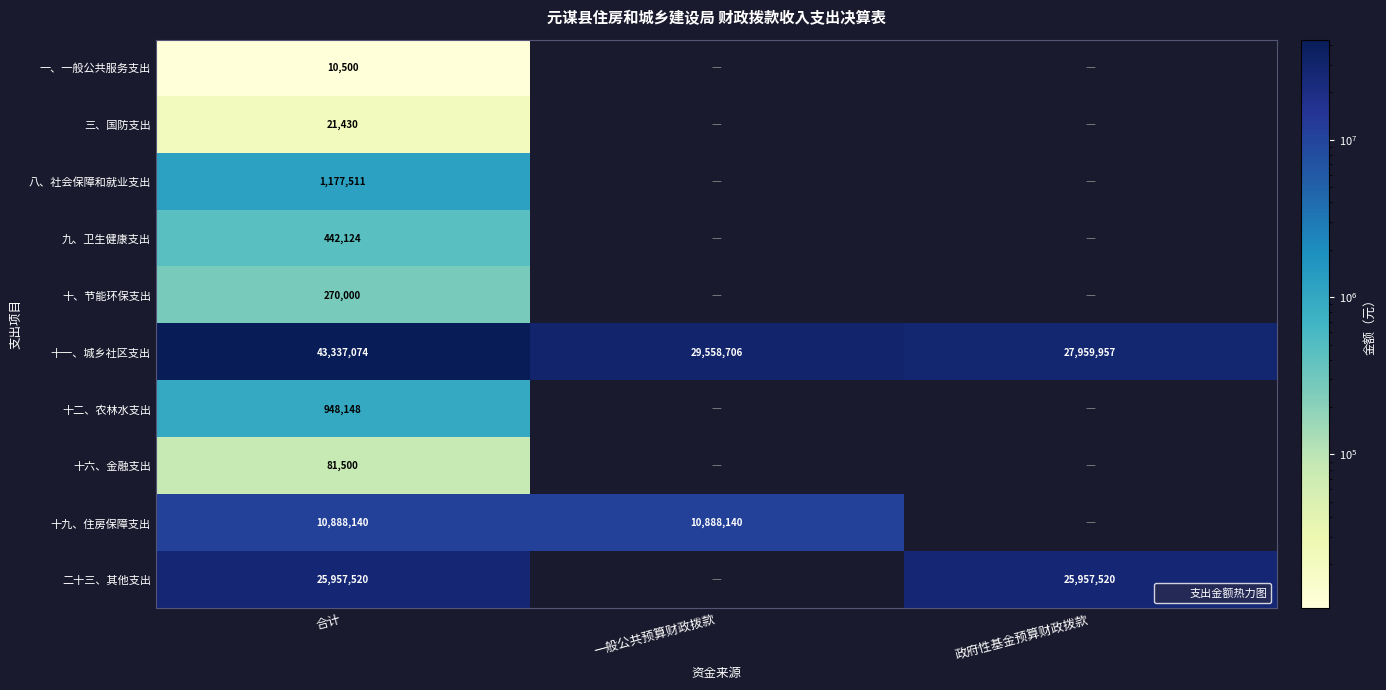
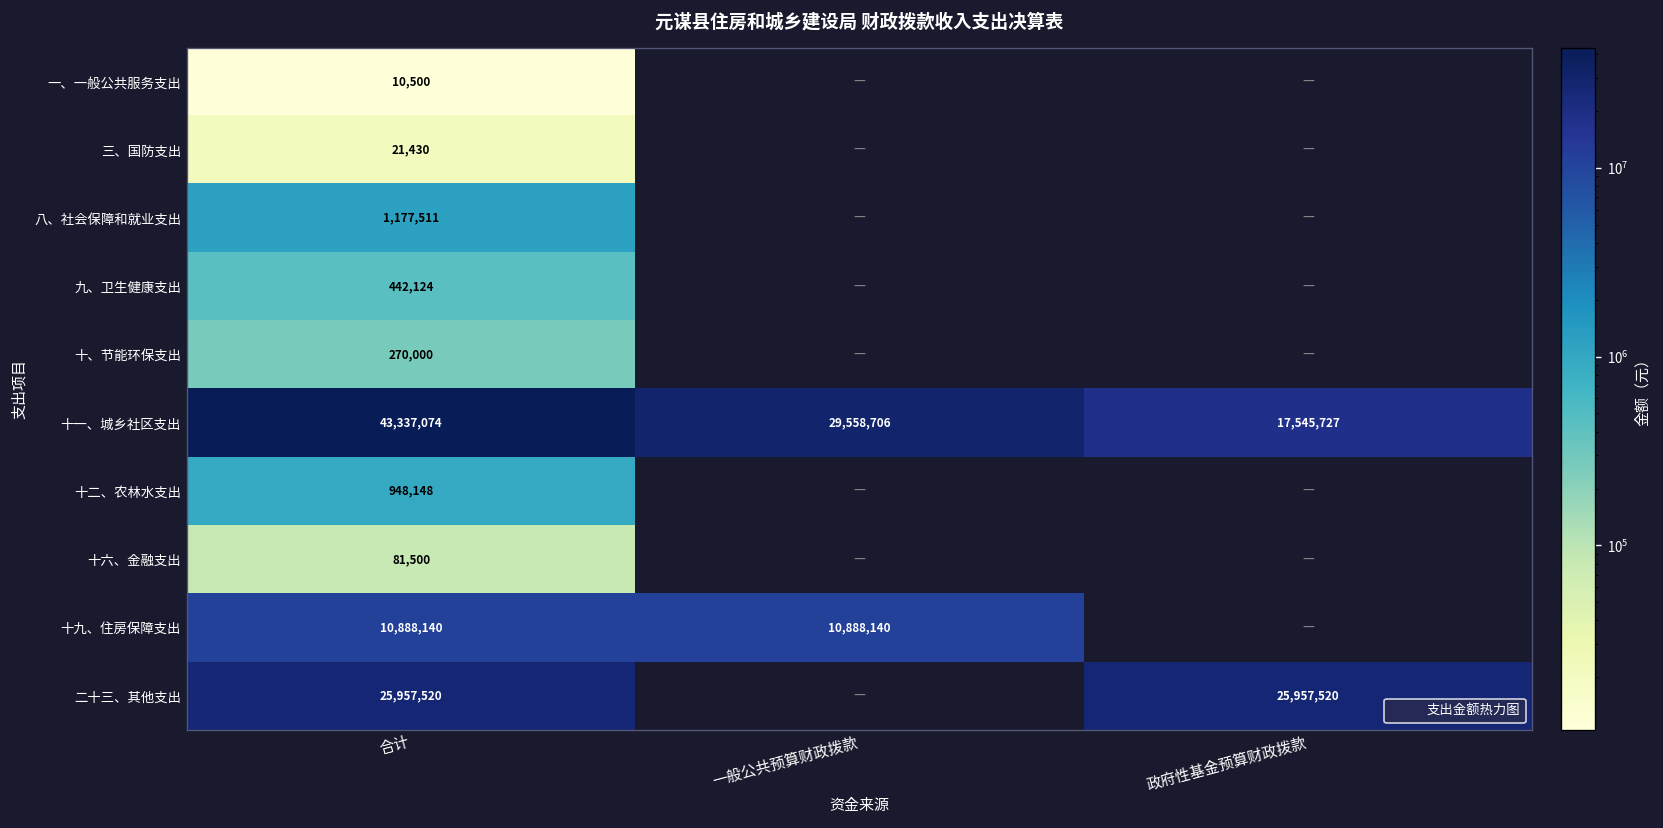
  {
    "一、一般公共服务支出": {
      "合计": "10,500"
    },
    "三、国防支出": {
      "合计": "21,430"
    },
    "八、社会保障和就业支出": {
      "合计": "1,177,511"
    },
    "九、卫生健康支出": {
      "合计": "442,124"
    },
    "十、节能环保支出": {
      "合计": "270,000"
    },
    "十一、城乡社区支出": {
      "合计": "43,337,074",
      "一般公共预算财政拨款": "29,558,706",
-     "政府性基金预算财政拨款": "27,959,957"
+     "政府性基金预算财政拨款": "17,545,727"
    },
    "十二、农林水支出": {
      "合计": "948,148"
    },
    "十六、金融支出": {
      "合计": "81,500"
    },
    "十九、住房保障支出": {
      "合计": "10,888,140",
      "一般公共预算财政拨款": "10,888,140"
    },
    "二十三、其他支出": {
      "合计": "25,957,520",
      "政府性基金预算财政拨款": "25,957,520"
    }
  }
